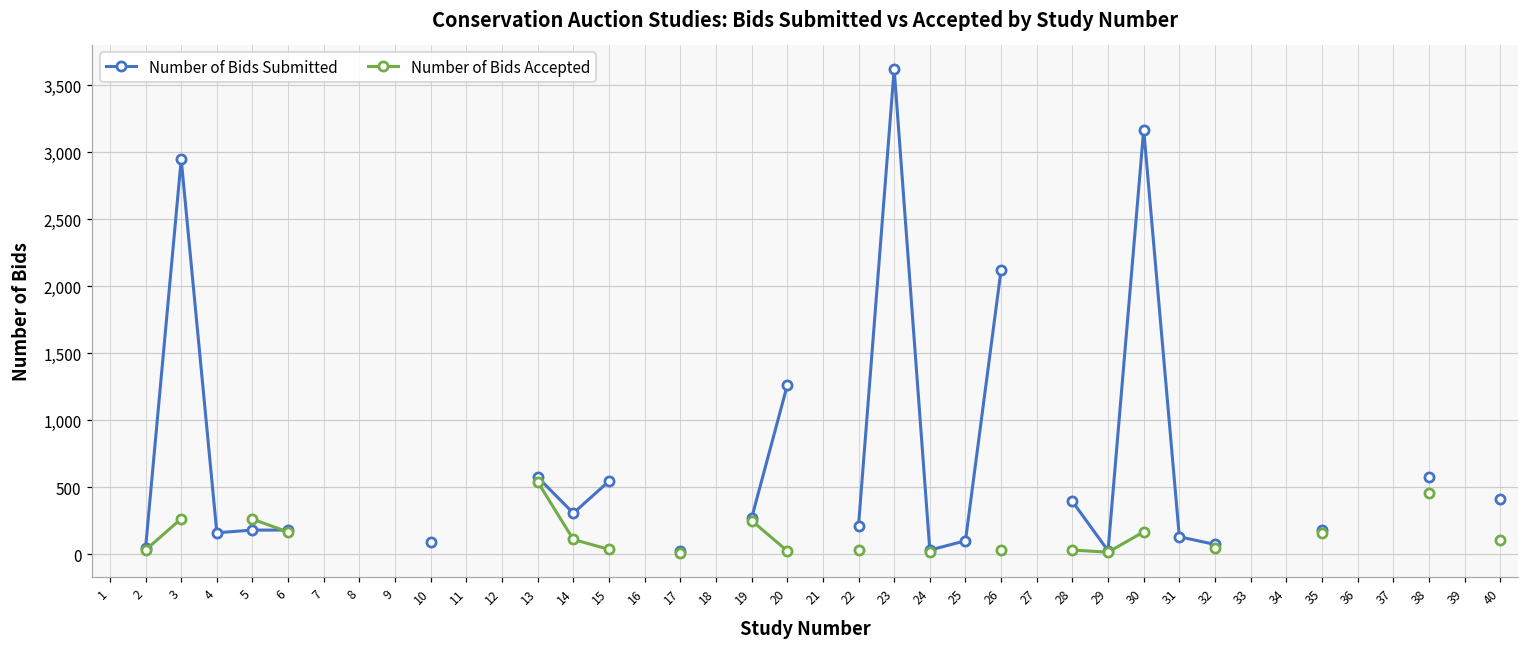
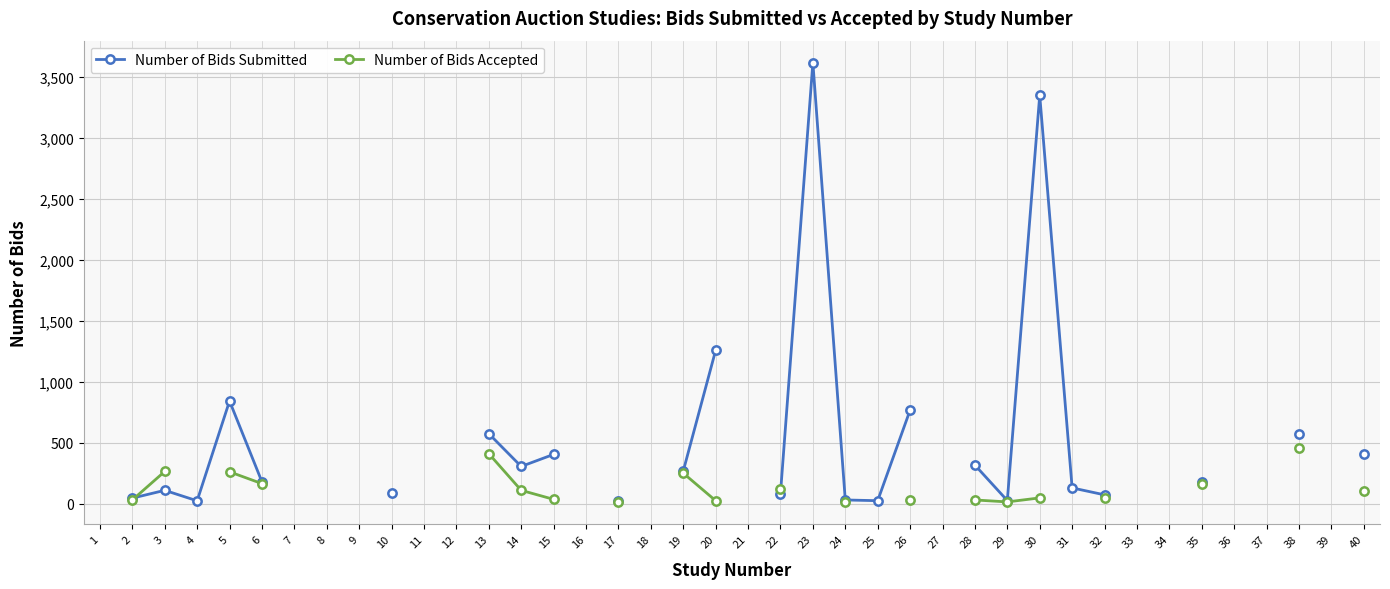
  {
    "Number of Bids Submitted": {
-     "3": "2,950",
-     "4": "160",
-     "5": "180",
+     "3": "110",
+     "4": "20",
+     "5": "840",
      "10": "90",
      "13": "580",
      "14": "310",
-     "15": "550",
+     "15": "410",
      "20": "1,260",
-     "22": "210",
+     "22": "80",
      "23": "3,620",
-     "25": "100",
-     "26": "2,120",
-     "28": "390",
-     "30": "3,170",
+     "25": "30",
+     "26": "770",
+     "28": "320",
+     "30": "3,350",
      "31": "130",
      "32": "70",
      "35": "180",
      "38": "580",
      "40": "410"
    },
    "Number of Bids Accepted": {
      "3": "270",
      "5": "260",
-     "13": "540",
+     "13": "410",
      "14": "110",
      "15": "40",
      "20": "30",
-     "22": "30",
+     "22": "120",
      "26": "30",
      "28": "30",
-     "30": "170",
+     "30": "50",
      "32": "50",
      "35": "160",
      "38": "450",
      "40": "110"
    }
  }
